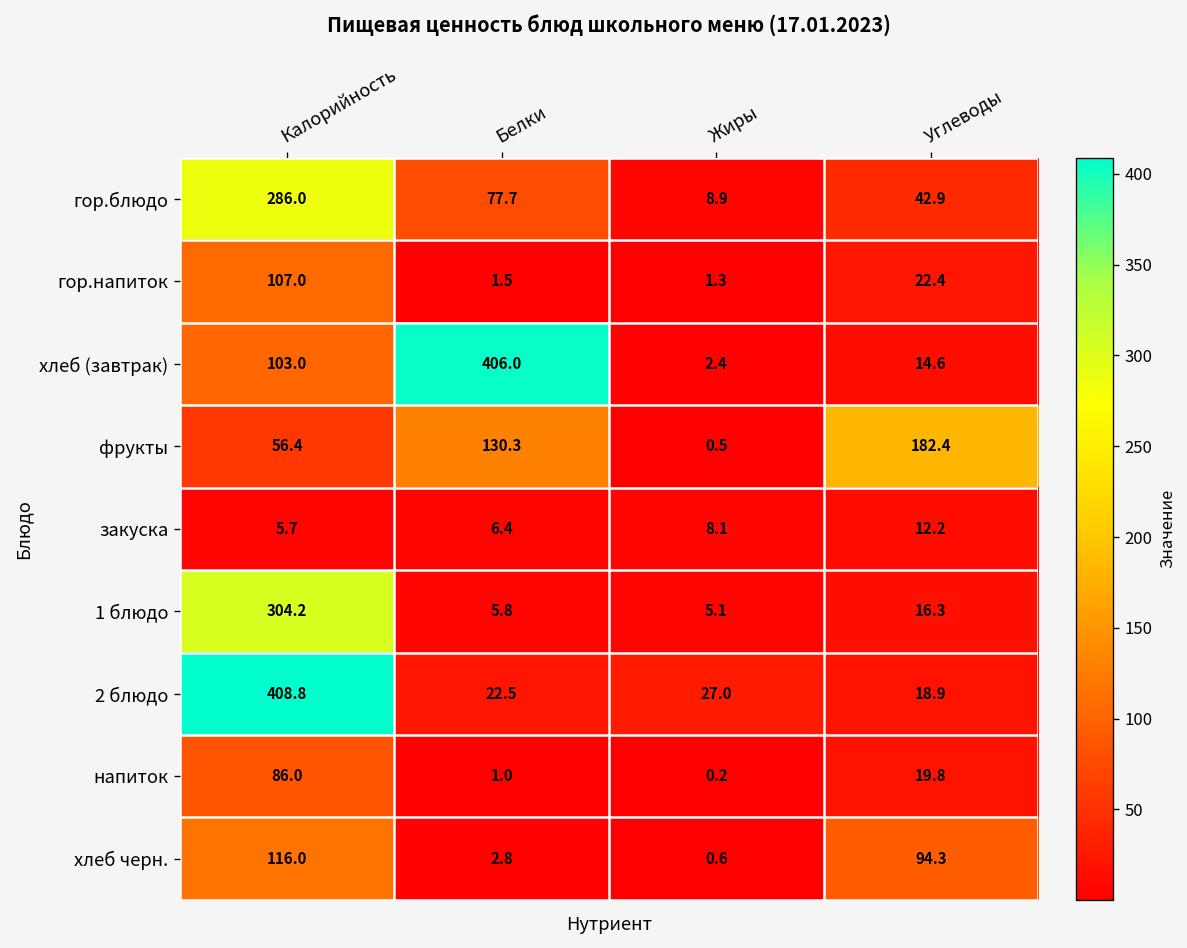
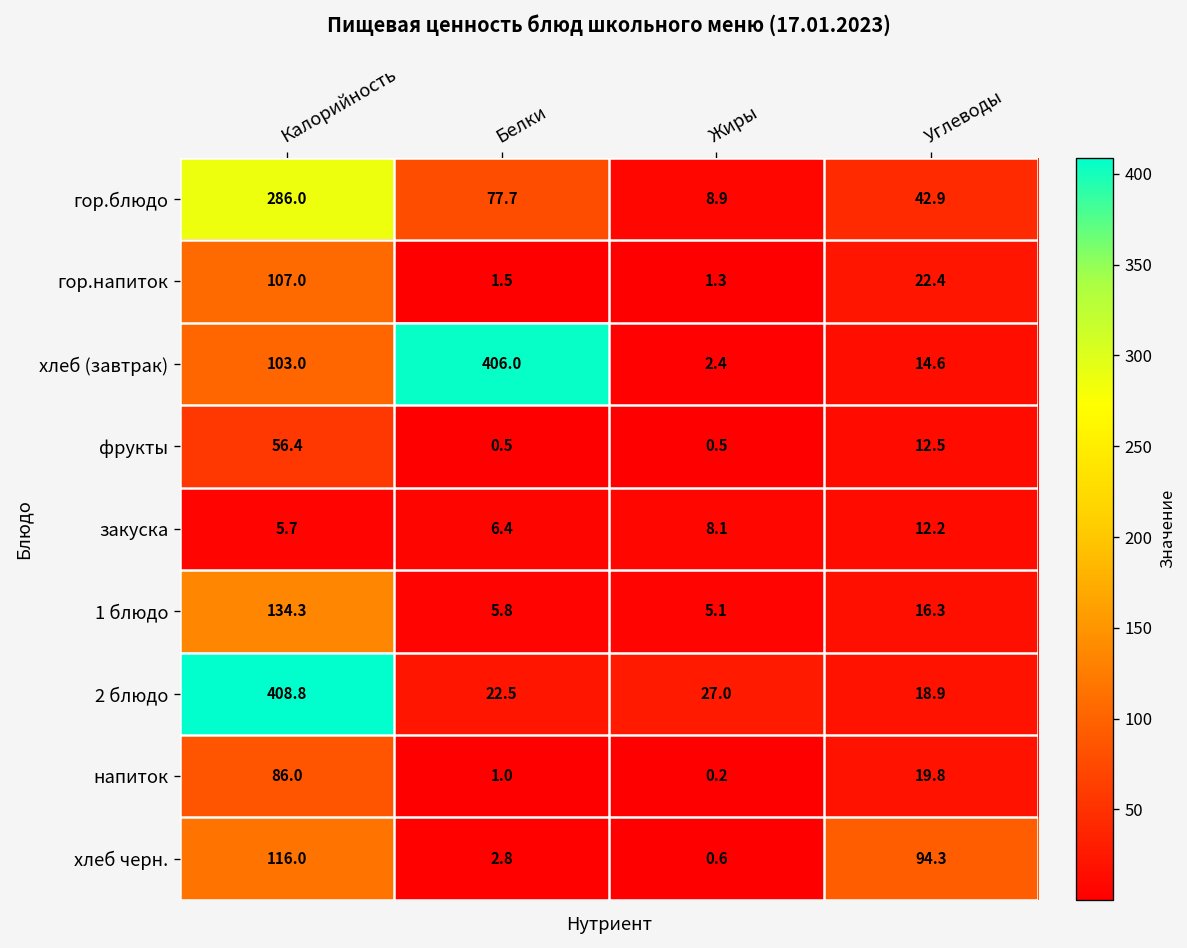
  {
    "гор.блюдо": {
      "Калорийность": 286.0,
      "Белки": 77.7,
      "Жиры": 8.9,
      "Углеводы": 42.9
    },
    "гор.напиток": {
      "Калорийность": 107.0,
      "Белки": 1.5,
      "Жиры": 1.3,
      "Углеводы": 22.4
    },
    "хлеб (завтрак)": {
      "Калорийность": 103.0,
      "Белки": 406.0,
      "Жиры": 2.4,
      "Углеводы": 14.6
    },
    "фрукты": {
      "Калорийность": 56.4,
-     "Белки": 130.3,
+     "Белки": 0.5,
      "Жиры": 0.5,
-     "Углеводы": 182.4
+     "Углеводы": 12.5
    },
    "закуска": {
      "Калорийность": 5.7,
      "Белки": 6.4,
      "Жиры": 8.1,
      "Углеводы": 12.2
    },
    "1 блюдо": {
-     "Калорийность": 304.2,
+     "Калорийность": 134.3,
      "Белки": 5.8,
      "Жиры": 5.1,
      "Углеводы": 16.3
    },
    "2 блюдо": {
      "Калорийность": 408.8,
      "Белки": 22.5,
      "Жиры": 27.0,
      "Углеводы": 18.9
    },
    "напиток": {
      "Калорийность": 86.0,
      "Белки": 1.0,
      "Жиры": 0.2,
      "Углеводы": 19.8
    },
    "хлеб черн.": {
      "Калорийность": 116.0,
      "Белки": 2.8,
      "Жиры": 0.6,
      "Углеводы": 94.3
    }
  }
